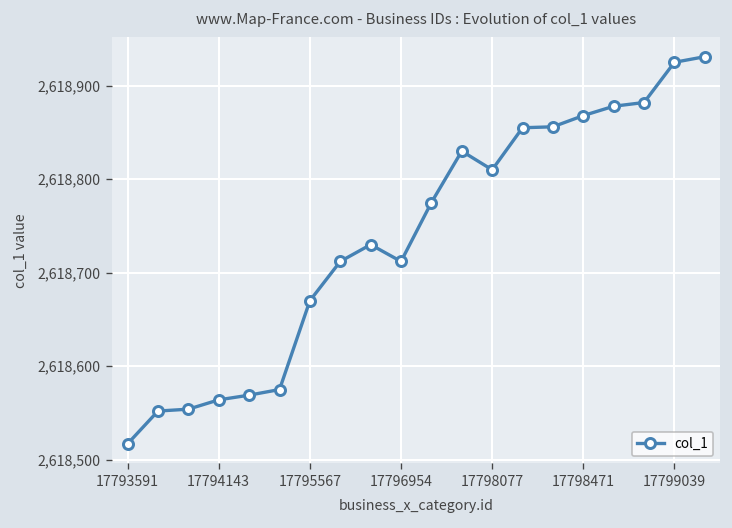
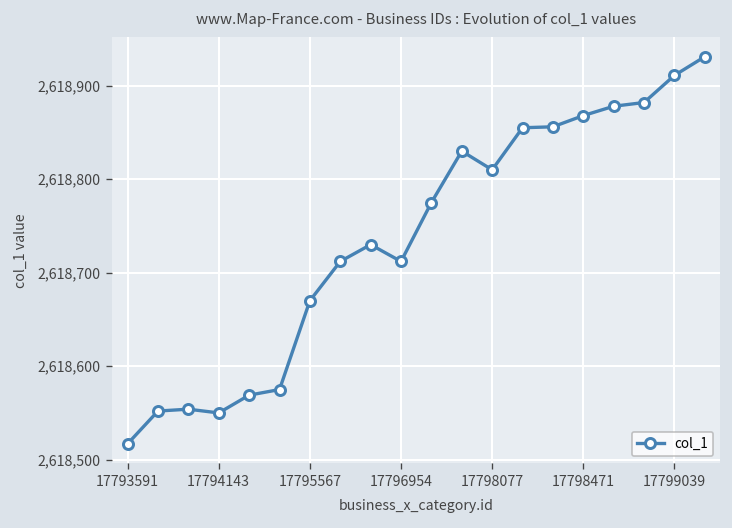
  {
    "17793591": "2,618,520",
-   "17794143": "2,618,560",
+   "17794143": "2,618,550",
    "17795567": "2,618,670",
    "17796954": "2,618,710",
    "17798077": "2,618,810",
    "17798471": "2,618,870",
-   "17799039": "2,618,930"
+   "17799039": "2,618,910"
  }
